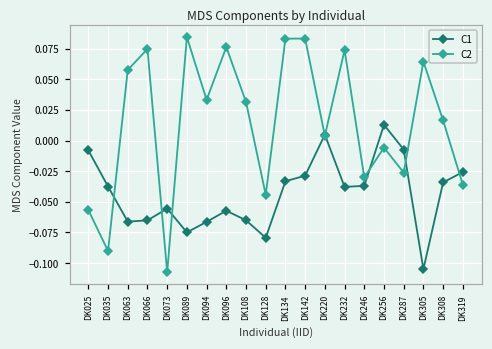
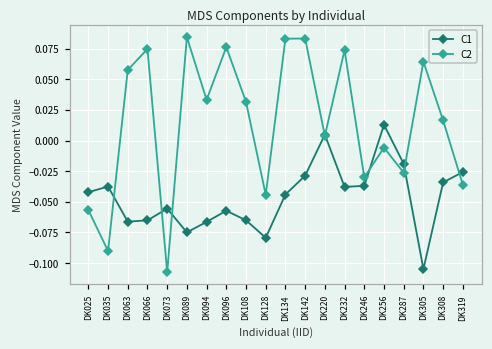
  {
    "C1": {
-     "DK025": -0.008,
+     "DK025": -0.042,
      "DK035": -0.038,
      "DK063": -0.066,
      "DK066": -0.065,
      "DK073": -0.056,
      "DK089": -0.075,
      "DK094": -0.066,
      "DK096": -0.057,
      "DK108": -0.065,
      "DK128": -0.079,
-     "DK134": -0.033,
+     "DK134": -0.044,
      "DK142": -0.029,
      "DK232": -0.038,
      "DK246": -0.037,
      "DK256": 0.013,
-     "DK287": -0.007,
+     "DK287": -0.019,
      "DK305": -0.105,
      "DK308": -0.034,
      "DK319": -0.026
    },
    "C2": {
      "DK025": -0.057,
      "DK035": -0.090,
      "DK063": 0.058,
      "DK066": 0.075,
      "DK073": -0.107,
      "DK089": 0.084,
      "DK094": 0.033,
      "DK096": 0.076,
      "DK108": 0.032,
      "DK128": -0.044,
      "DK134": 0.083,
      "DK142": 0.083,
      "DK232": 0.074,
      "DK246": -0.030,
      "DK256": -0.006,
      "DK287": -0.026,
      "DK305": 0.064,
      "DK308": 0.016,
      "DK319": -0.036
    }
  }
